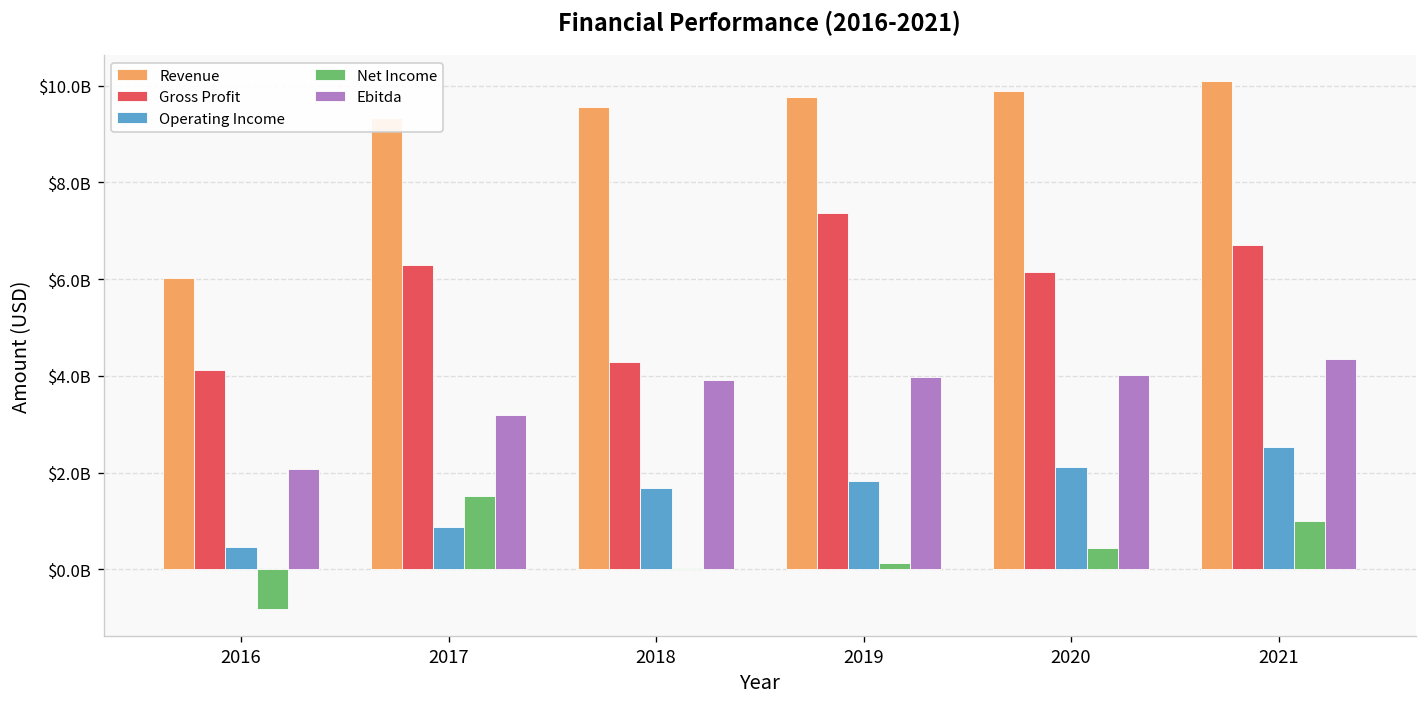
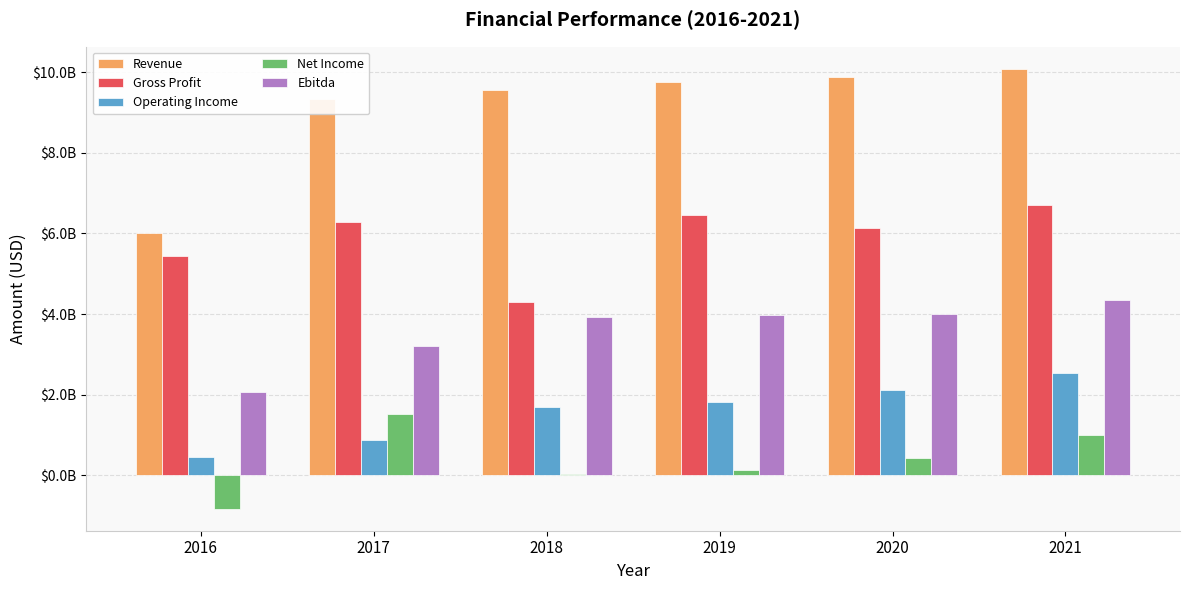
  {
    "Revenue": {
      "2016": "$6000000000",
      "2018": "$9600000000",
      "2019": "$9800000000",
      "2020": "$9900000000",
      "2021": "$10100000000"
    },
    "Gross Profit": {
-     "2016": "$4100000000",
+     "2016": "$5400000000",
      "2017": "$6300000000",
      "2018": "$4300000000",
-     "2019": "$7400000000",
+     "2019": "$6500000000",
      "2020": "$6100000000",
      "2021": "$6700000000"
    },
    "Operating Income": {
      "2016": "$500000000",
      "2017": "$900000000",
      "2018": "$1700000000",
      "2019": "$1800000000",
      "2020": "$2100000000",
      "2021": "$2500000000"
    },
    "Net Income": {
      "2016": "$-800000000",
      "2017": "$1500000000",
      "2019": "$100000000",
      "2020": "$400000000",
      "2021": "$1000000000"
    },
    "Ebitda": {
      "2016": "$2100000000",
      "2017": "$3200000000",
      "2018": "$3900000000",
      "2019": "$4000000000",
      "2020": "$4000000000",
      "2021": "$4300000000"
    }
  }
